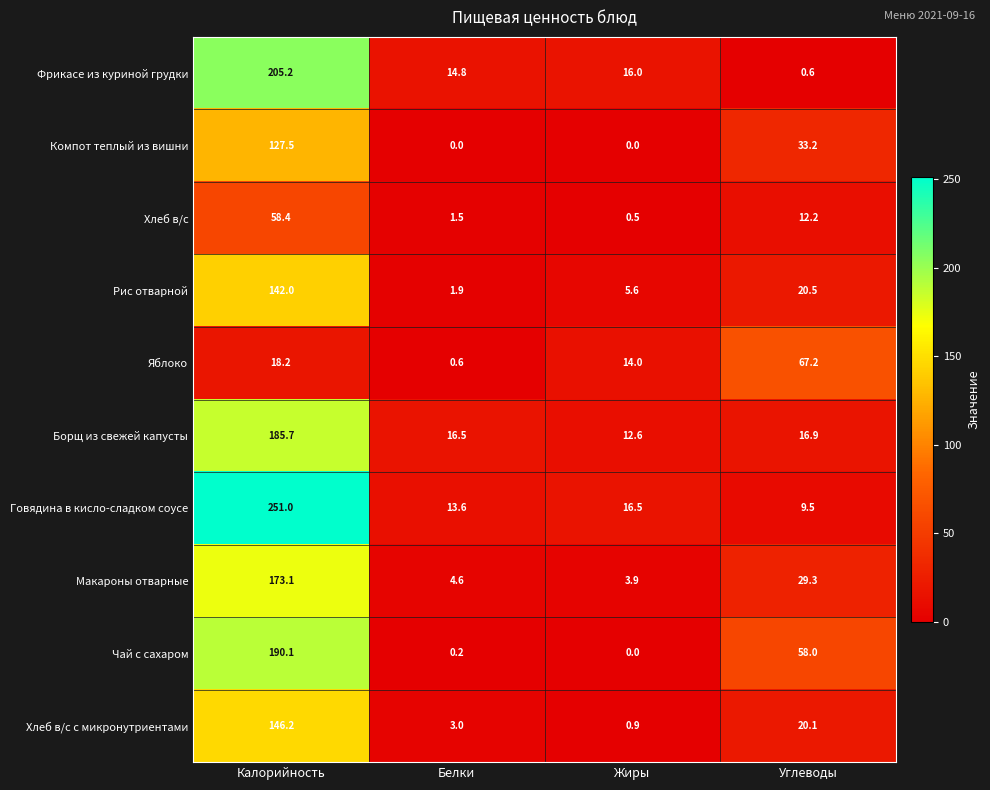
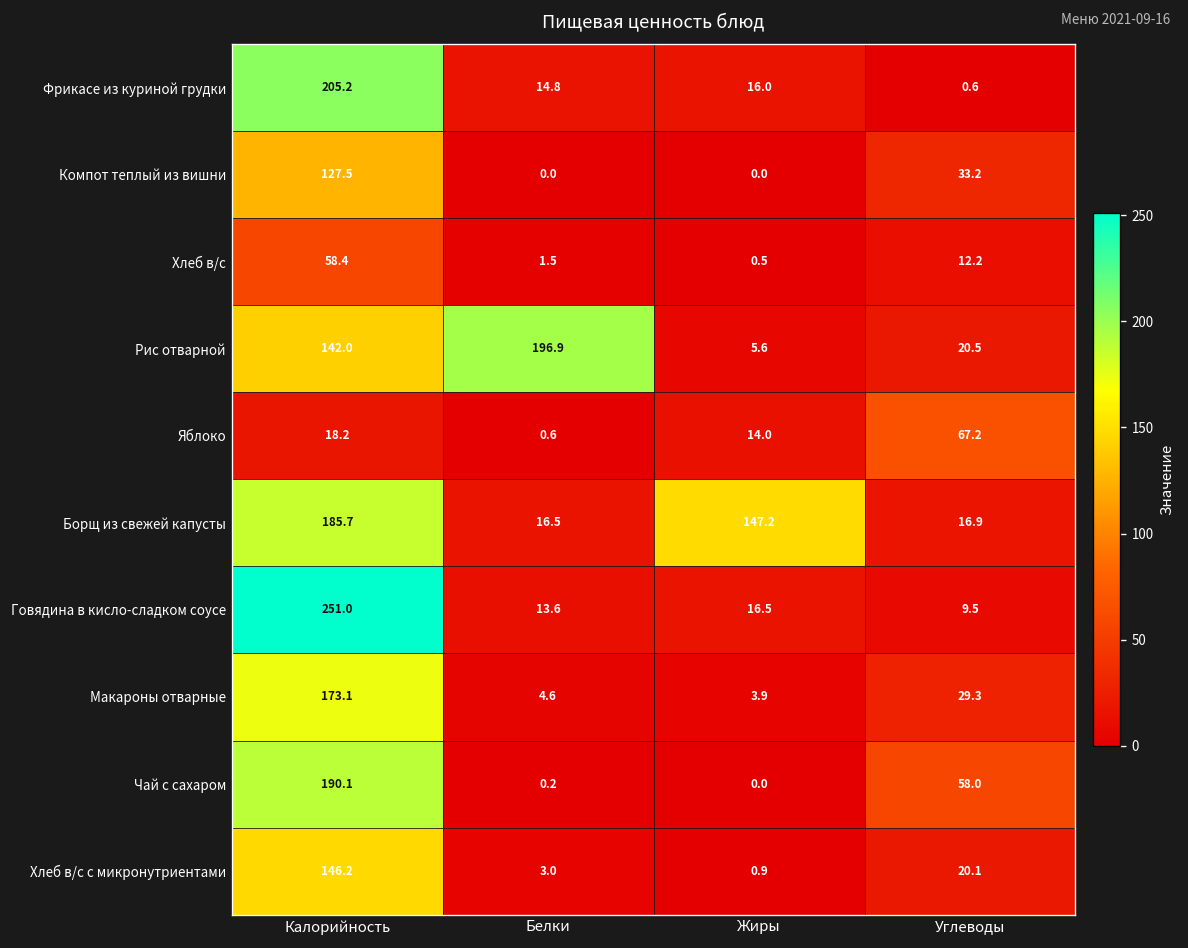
  {
    "Фрикасе из куриной грудки": {
      "Калорийность": 205.2,
      "Белки": 14.8,
      "Жиры": 16.0,
      "Углеводы": 0.6
    },
    "Компот теплый из вишни": {
      "Калорийность": 127.5,
      "Белки": 0.0,
      "Жиры": 0.0,
      "Углеводы": 33.2
    },
    "Хлеб в/с": {
      "Калорийность": 58.4,
      "Белки": 1.5,
      "Жиры": 0.5,
      "Углеводы": 12.2
    },
    "Рис отварной": {
      "Калорийность": 142.0,
-     "Белки": 1.9,
+     "Белки": 196.9,
      "Жиры": 5.6,
      "Углеводы": 20.5
    },
    "Яблоко": {
      "Калорийность": 18.2,
      "Белки": 0.6,
      "Жиры": 14.0,
      "Углеводы": 67.2
    },
    "Борщ из свежей капусты": {
      "Калорийность": 185.7,
      "Белки": 16.5,
-     "Жиры": 12.6,
+     "Жиры": 147.2,
      "Углеводы": 16.9
    },
    "Говядина в кисло-сладком соусе": {
      "Калорийность": 251.0,
      "Белки": 13.6,
      "Жиры": 16.5,
      "Углеводы": 9.5
    },
    "Макароны отварные": {
      "Калорийность": 173.1,
      "Белки": 4.6,
      "Жиры": 3.9,
      "Углеводы": 29.3
    },
    "Чай с сахаром": {
      "Калорийность": 190.1,
      "Белки": 0.2,
      "Жиры": 0.0,
      "Углеводы": 58.0
    },
    "Хлеб в/с с микронутриентами": {
      "Калорийность": 146.2,
      "Белки": 3.0,
      "Жиры": 0.9,
      "Углеводы": 20.1
    }
  }
